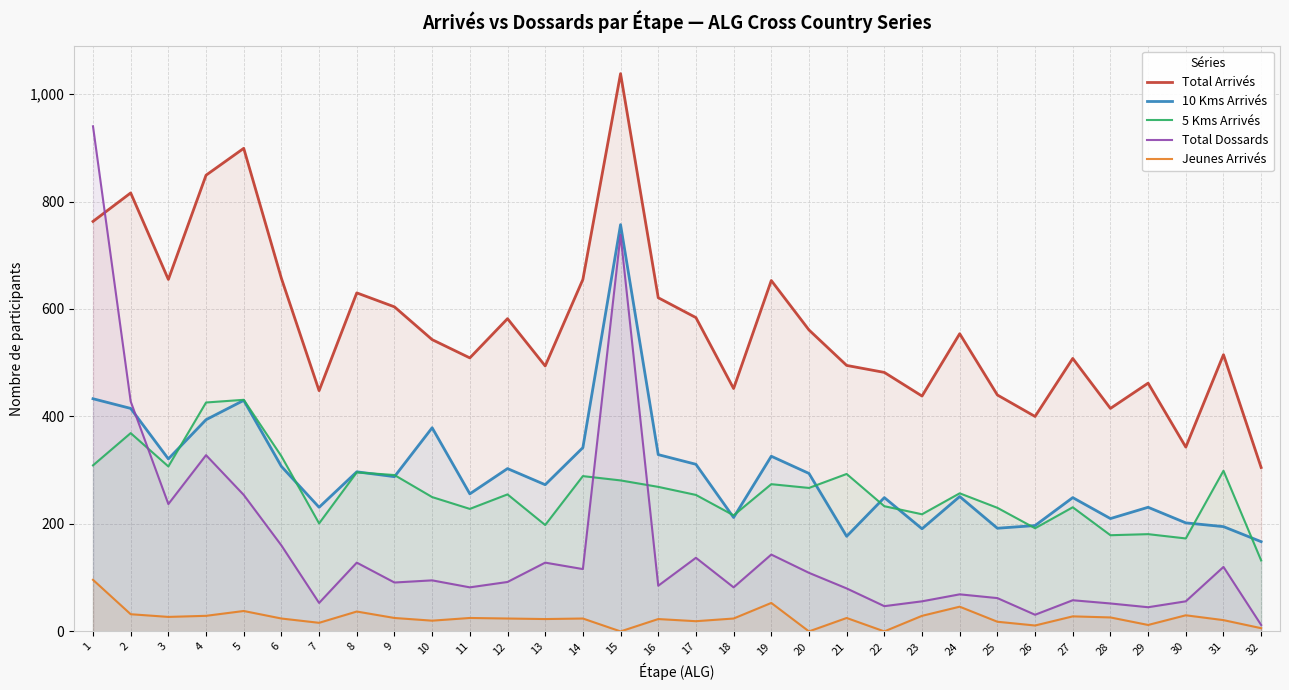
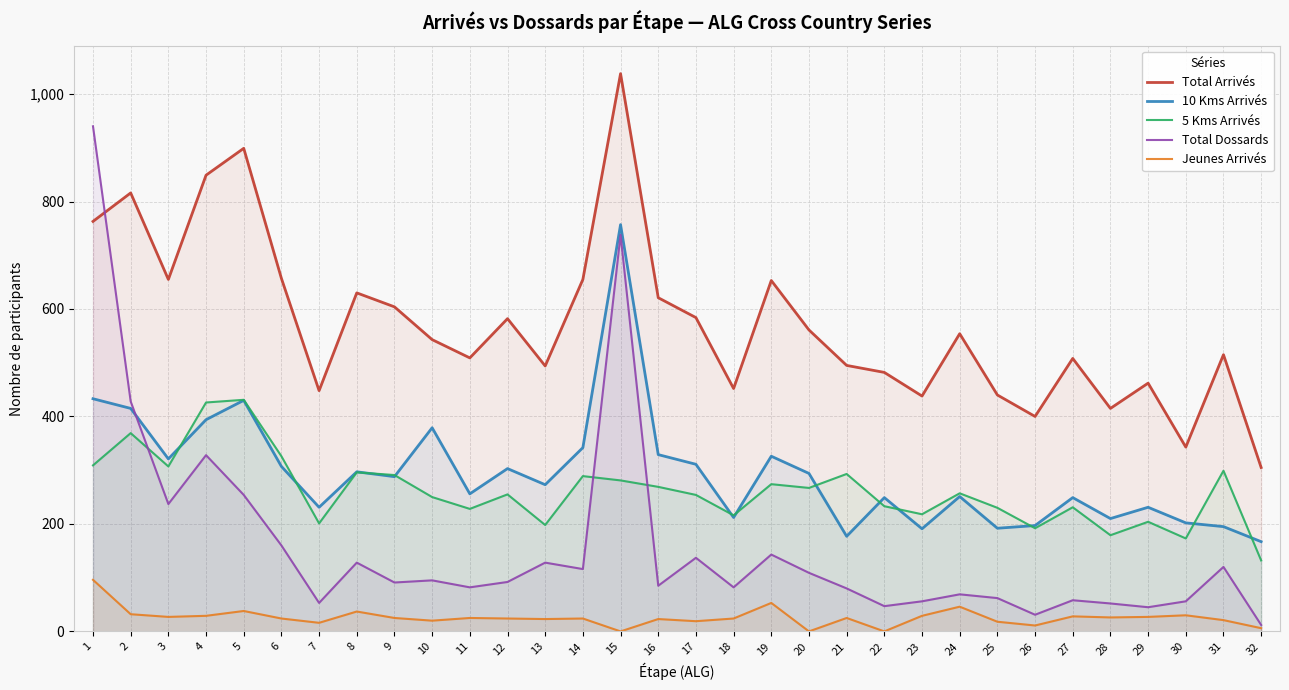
  {
    "Total Arrivés": {
      "1": "760",
      "2": "820",
      "3": "660",
      "4": "850",
      "5": "900",
      "6": "660",
      "7": "450",
      "8": "630",
      "9": "600",
      "10": "540",
      "11": "510",
      "12": "580",
      "13": "490",
      "14": "660",
      "15": "1,040",
      "16": "620",
      "17": "580",
      "18": "450",
      "19": "650",
      "20": "560",
      "21": "500",
      "22": "480",
      "23": "440",
      "24": "550",
      "25": "440",
      "26": "400",
      "27": "510",
      "28": "420",
      "29": "460",
      "30": "340",
      "31": "520",
      "32": "310"
    },
    "10 Kms Arrivés": {
      "1": "430",
      "2": "420",
      "3": "320",
      "4": "390",
      "6": "310",
      "7": "230",
      "10": "380",
      "11": "260",
      "12": "300",
      "13": "270",
      "14": "340",
      "15": "760",
      "16": "330",
      "17": "310",
      "19": "330",
      "20": "290",
      "21": "180",
      "22": "250",
      "23": "190",
      "24": "250",
      "25": "190",
      "26": "200",
      "27": "250",
      "28": "210",
      "29": "230",
      "30": "200",
      "31": "200",
      "32": "170"
    },
    "5 Kms Arrivés": {
      "1": "310",
      "2": "370",
      "3": "310",
      "4": "430",
      "6": "330",
      "7": "200",
      "10": "250",
      "11": "230",
      "12": "260",
      "13": "200",
      "14": "290",
      "15": "280",
      "16": "270",
      "17": "250",
      "19": "270",
      "20": "270",
      "21": "290",
      "22": "230",
      "23": "220",
      "24": "260",
      "25": "230",
      "26": "190",
      "27": "230",
      "28": "180",
-     "29": "180",
+     "29": "200",
      "30": "170",
      "31": "300",
      "32": "130"
    },
    "Total Dossards": {
      "1": "940",
      "2": "430",
      "3": "240",
      "4": "330",
      "5": "250",
      "6": "160",
      "7": "50",
      "8": "130",
      "9": "90",
      "10": "100",
      "11": "80",
      "12": "90",
      "13": "130",
      "14": "120",
      "15": "740",
      "16": "90",
      "17": "140",
      "18": "80",
      "19": "140",
      "20": "110",
      "21": "80",
      "22": "50",
      "23": "60",
      "24": "70",
      "25": "60",
      "26": "30",
      "27": "60",
      "28": "50",
      "29": "50",
      "30": "60",
      "31": "120",
      "32": "10"
    },
    "Jeunes Arrivés": {
      "1": "100",
      "2": "30",
      "3": "30",
      "4": "30",
      "5": "40",
      "6": "20",
      "7": "20",
      "8": "40",
      "9": "30",
      "10": "20",
      "11": "30",
      "12": "20",
      "13": "20",
      "14": "20",
      "15": "0",
      "16": "20",
      "17": "20",
      "18": "20",
      "19": "50",
      "20": "0",
      "21": "30",
      "22": "0",
      "23": "30",
      "24": "50",
      "25": "20",
      "26": "10",
      "27": "30",
      "28": "30",
-     "29": "10",
+     "29": "30",
      "30": "30",
      "31": "20",
      "32": "10"
    }
  }
